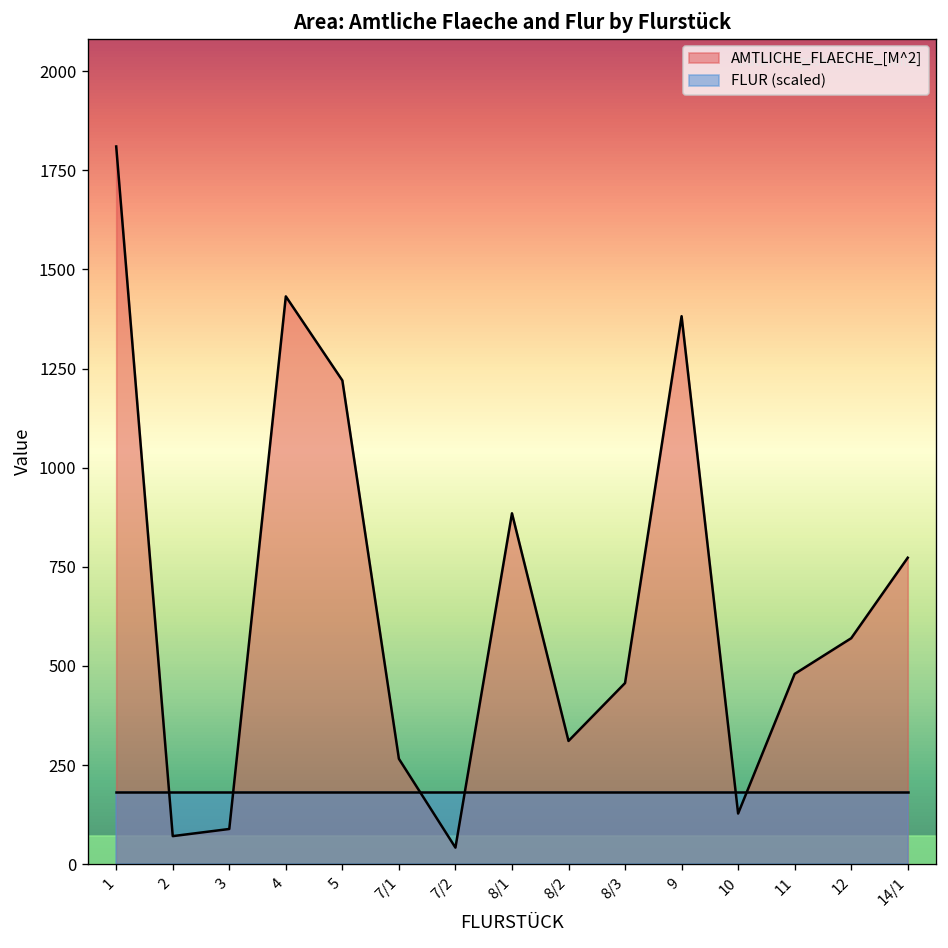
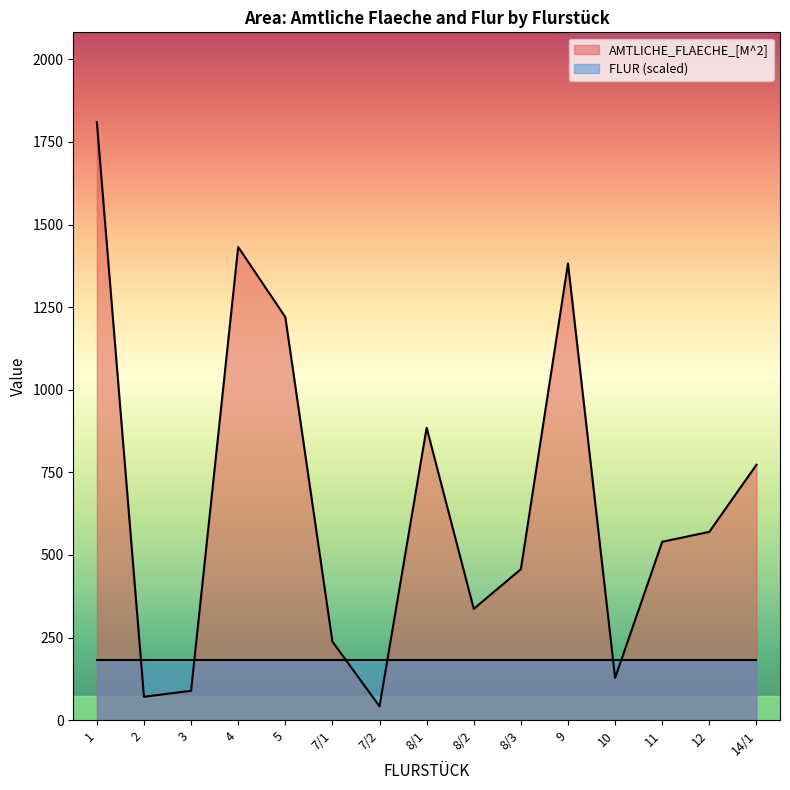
  {
    "AMTLICHE_FLAECHE_[M^2]": {
      "1": 1810,
      "3": 90,
      "4": 1430,
      "5": 1220,
-     "7/1": 270,
+     "7/1": 240,
      "8/1": 890,
-     "8/2": 310,
+     "8/2": 340,
      "8/3": 460,
      "9": 1380,
      "10": 130,
-     "11": 480,
+     "11": 540,
      "12": 570,
      "14/1": 770
    },
    "FLUR (scaled)": {
      "1": 180,
      "2": 180,
      "3": 180,
      "4": 180,
      "5": 180,
      "7/1": 180,
      "7/2": 180,
      "8/1": 180,
      "8/2": 180,
      "8/3": 180,
      "9": 180,
      "10": 180,
      "11": 180,
      "12": 180,
      "14/1": 180
    }
  }
